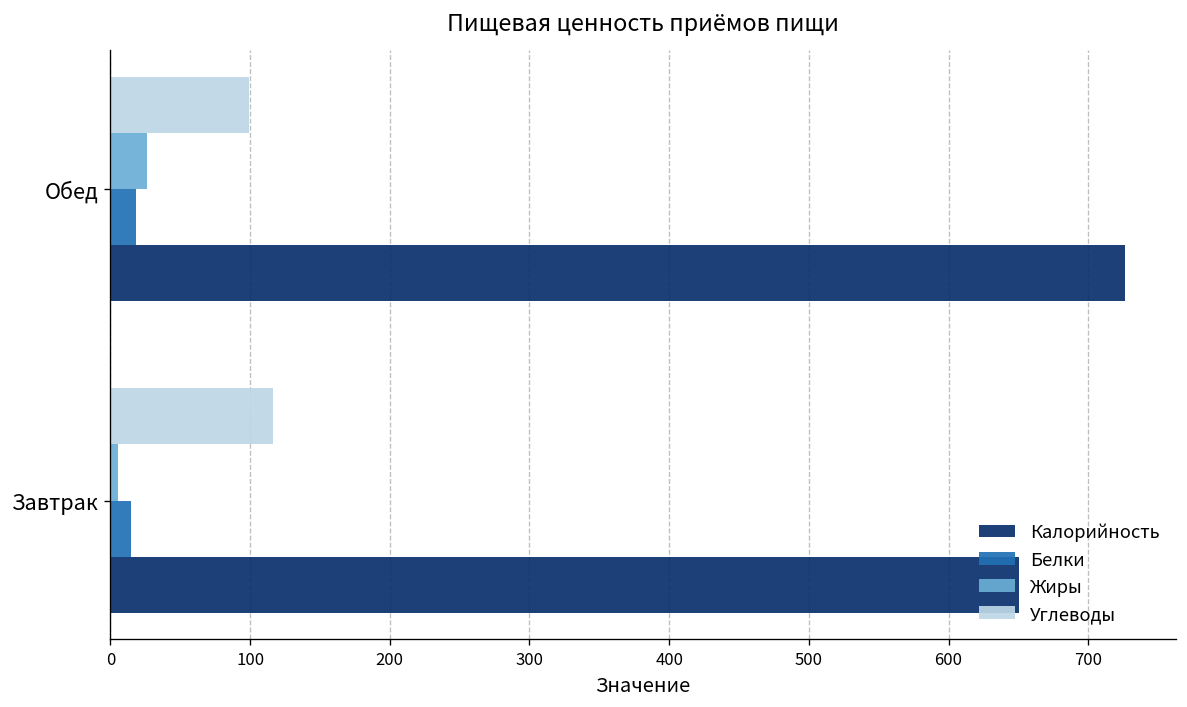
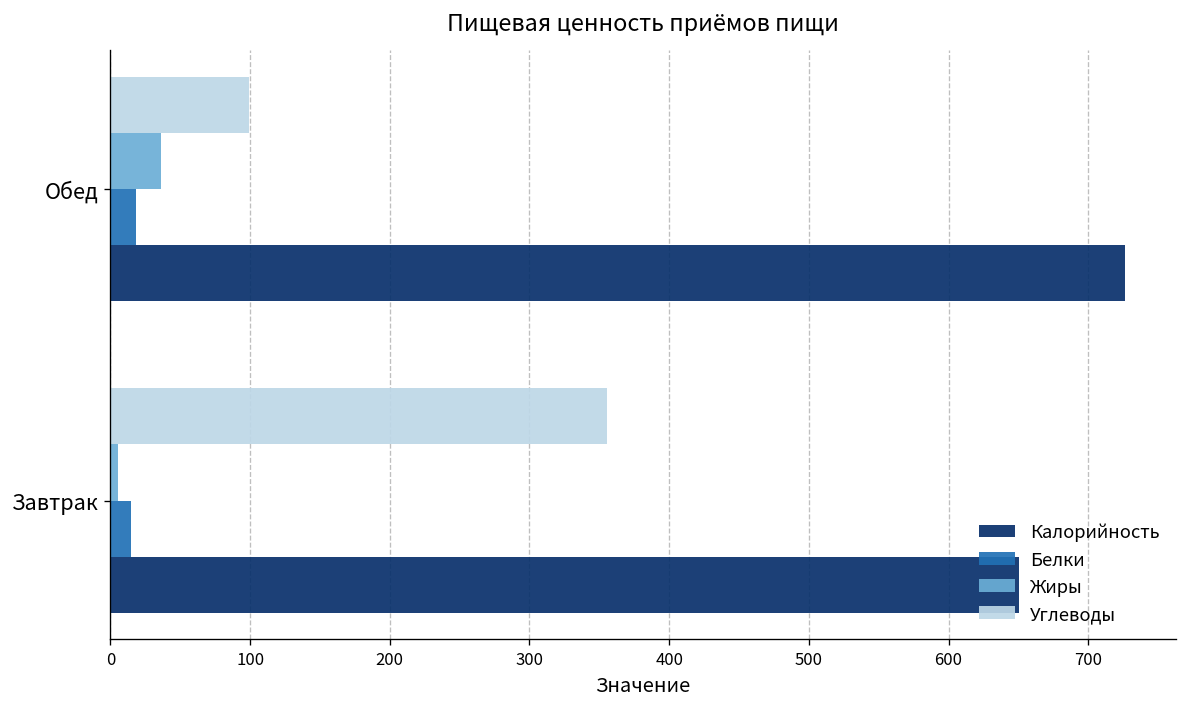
  {
    "Калорийность": {
      "Обед": 726,
      "Завтрак": 650
    },
    "Белки": {
      "Обед": 18,
      "Завтрак": 15
    },
    "Жиры": {
-     "Обед": 27,
+     "Обед": 36,
      "Завтрак": 5
    },
    "Углеводы": {
      "Обед": 99,
-     "Завтрак": 116
+     "Завтрак": 355
    }
  }
